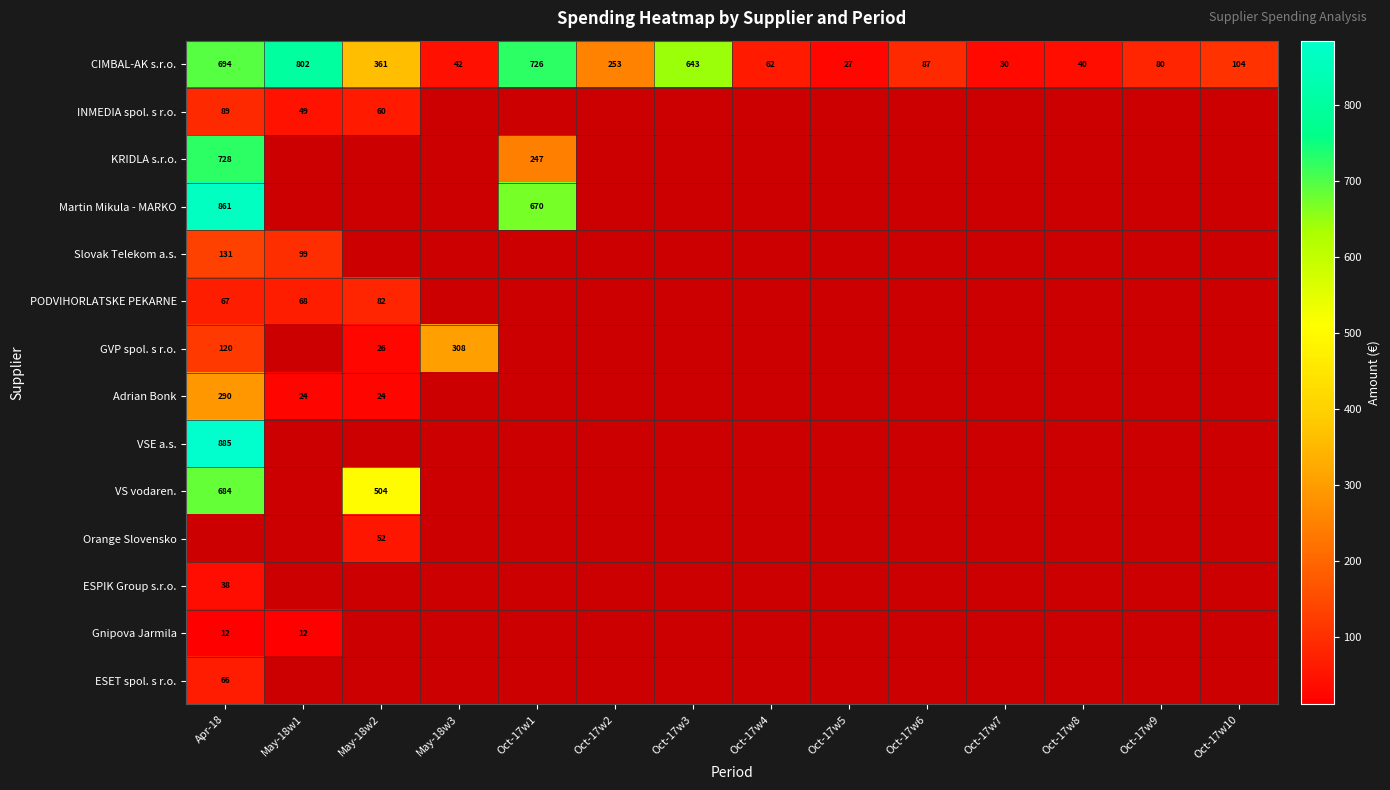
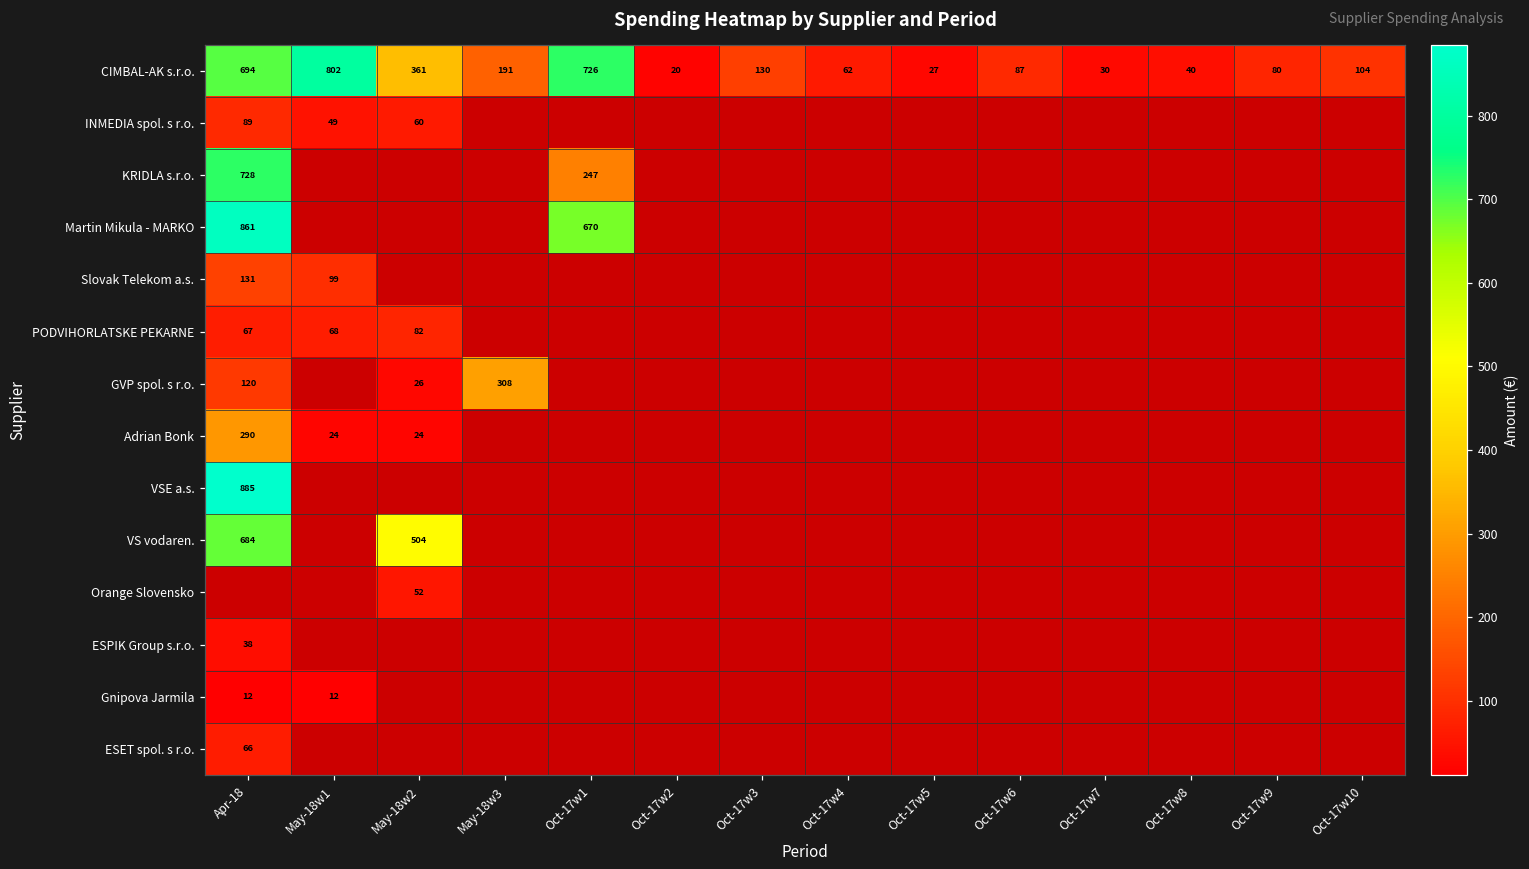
  {
    "CIMBAL-AK s.r.o.": {
      "Apr-18": 694,
      "May-18w1": 802,
      "May-18w2": 361,
-     "May-18w3": 42,
+     "May-18w3": 191,
      "Oct-17w1": 726,
-     "Oct-17w2": 253,
-     "Oct-17w3": 643,
+     "Oct-17w2": 20,
+     "Oct-17w3": 130,
      "Oct-17w4": 62,
      "Oct-17w5": 27,
      "Oct-17w6": 87,
      "Oct-17w7": 30,
      "Oct-17w8": 40,
      "Oct-17w9": 80,
      "Oct-17w10": 104
    },
    "INMEDIA spol. s r.o.": {
      "Apr-18": 89,
      "May-18w1": 49,
      "May-18w2": 60
    },
    "KRIDLA s.r.o.": {
      "Apr-18": 728,
      "Oct-17w1": 247
    },
    "Martin Mikula - MARKO": {
      "Apr-18": 861,
      "Oct-17w1": 670
    },
    "Slovak Telekom a.s.": {
      "Apr-18": 131,
      "May-18w1": 99
    },
    "PODVIHORLATSKE PEKARNE": {
      "Apr-18": 67,
      "May-18w1": 68,
      "May-18w2": 82
    },
    "GVP spol. s r.o.": {
      "Apr-18": 120,
      "May-18w2": 26,
      "May-18w3": 308
    },
    "Adrian Bonk": {
      "Apr-18": 290,
      "May-18w1": 24,
      "May-18w2": 24
    },
    "VSE a.s.": {
      "Apr-18": 885
    },
    "VS vodaren.": {
      "Apr-18": 684,
      "May-18w2": 504
    },
    "Orange Slovensko": {
      "May-18w2": 52
    },
    "ESPIK Group s.r.o.": {
      "Apr-18": 38
    },
    "Gnipova Jarmila": {
      "Apr-18": 12,
      "May-18w1": 12
    },
    "ESET spol. s r.o.": {
      "Apr-18": 66
    }
  }
